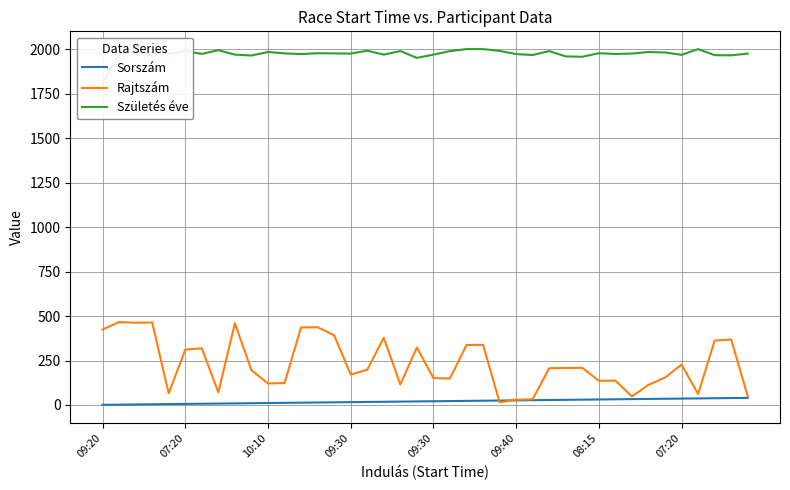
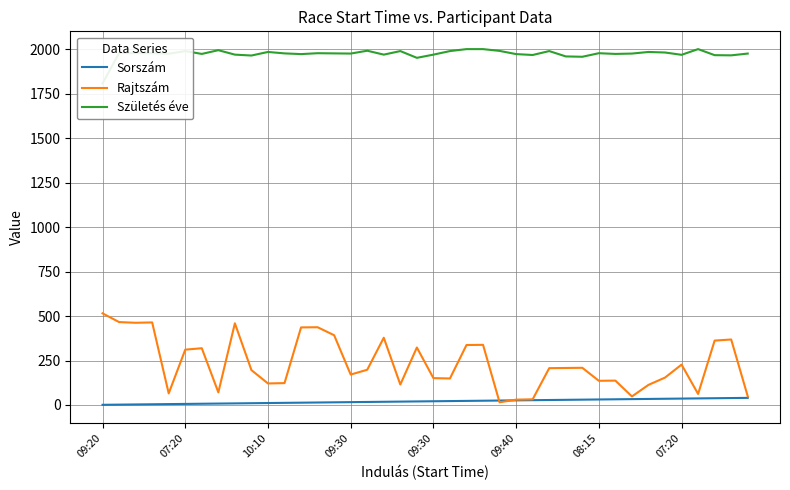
  {
    "Sorszám": {
      "09:20": 0
    },
    "Rajtszám": {
-     "09:20": 420
+     "09:20": 520
    }
  }
